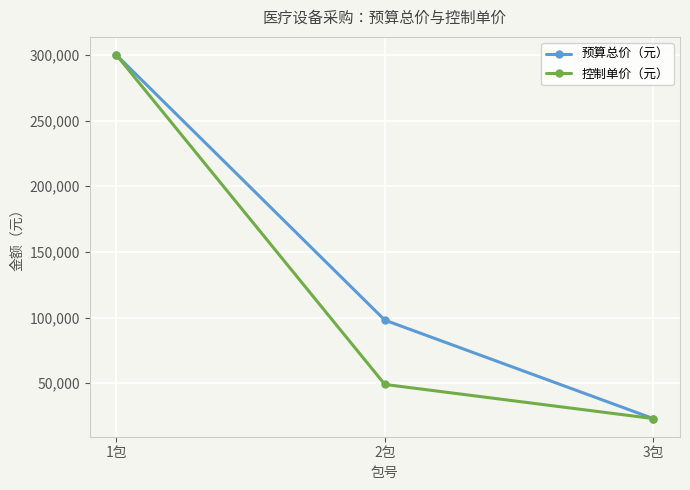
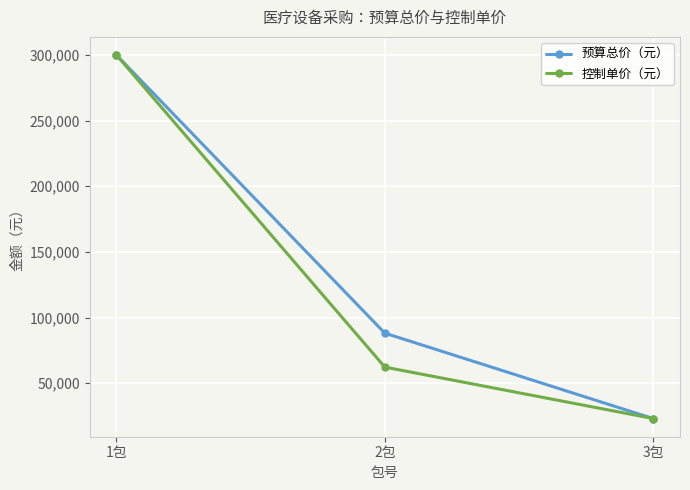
  {
    "预算总价（元）": {
-     "2包": "98,000"
+     "2包": "88,000"
    },
    "控制单价（元）": {
-     "2包": "49,000"
+     "2包": "62,000"
    }
  }
